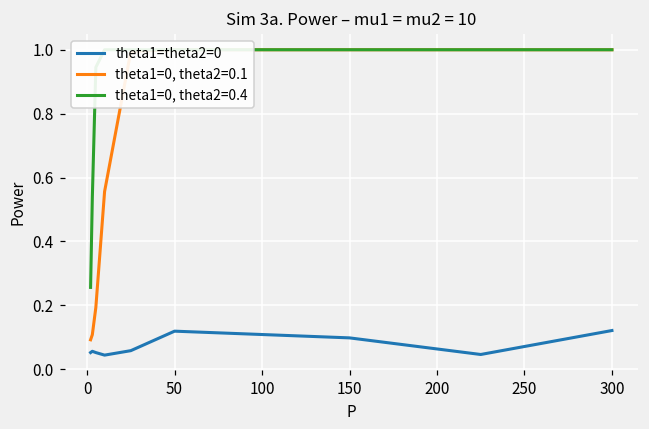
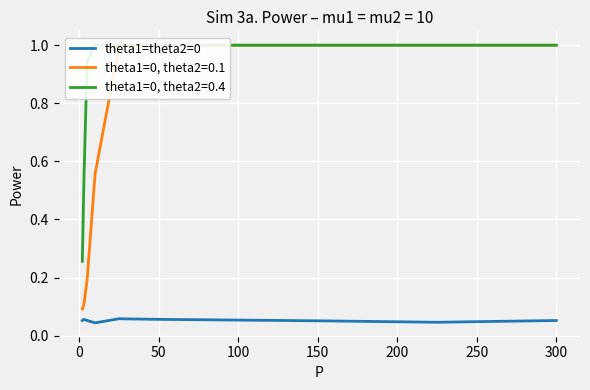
  {
    "theta1=theta2=0": {
-     "50": 0.12,
-     "150": 0.10,
-     "300": 0.12
+     "50": 0.06,
+     "150": 0.05,
+     "300": 0.05
    }
  }
